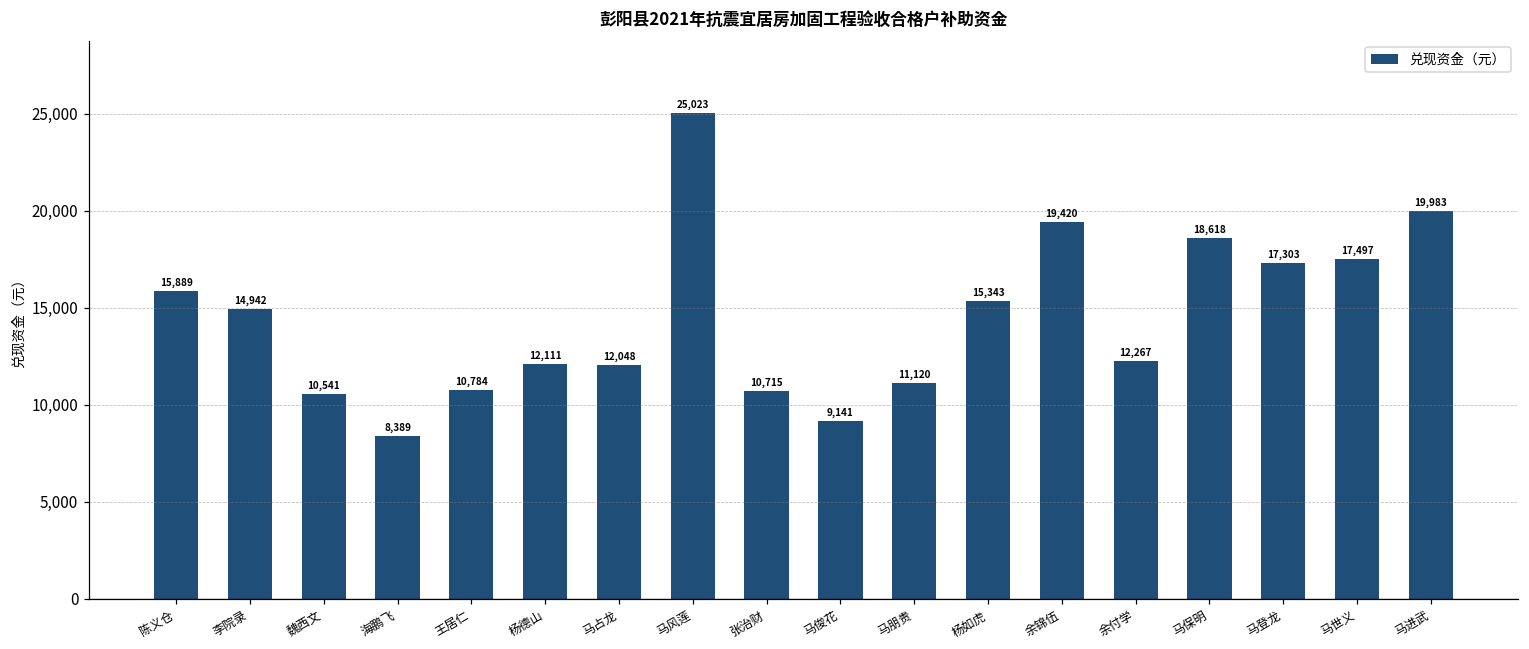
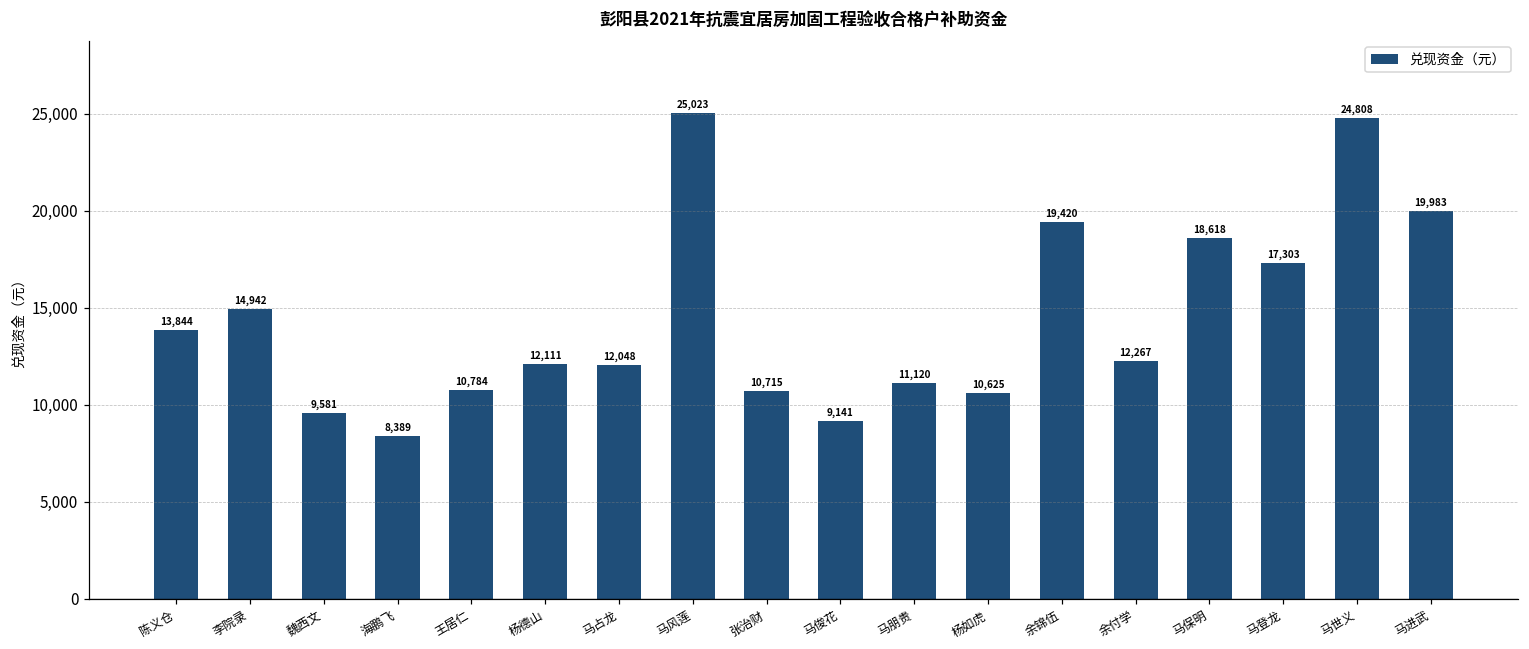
  {
-   "陈义仓": "15,889",
+   "陈义仓": "13,844",
    "李院录": "14,942",
-   "魏西文": "10,541",
+   "魏西文": "9,581",
    "海鹏飞": "8,389",
    "王居仁": "10,784",
    "杨德山": "12,111",
    "马占龙": "12,048",
    "马风莲": "25,023",
    "张治财": "10,715",
    "马俊花": "9,141",
    "马朋贵": "11,120",
-   "杨如虎": "15,343",
+   "杨如虎": "10,625",
    "余锦伍": "19,420",
    "余付学": "12,267",
    "马保明": "18,618",
    "马登龙": "17,303",
-   "马世义": "17,497",
+   "马世义": "24,808",
    "马进武": "19,983"
  }
